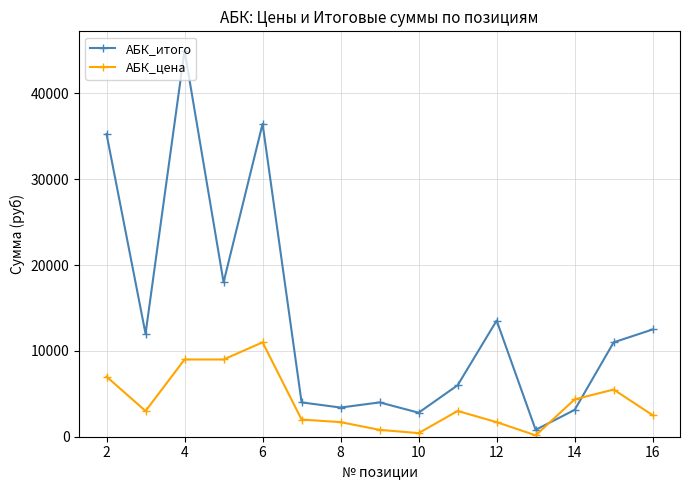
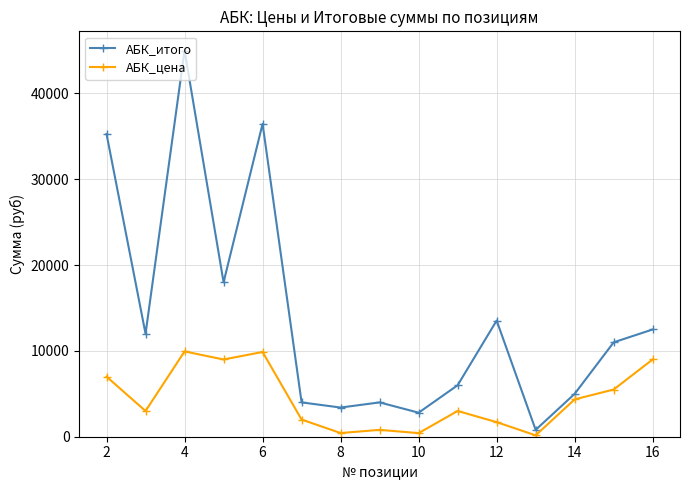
  {
    "АБК_итого": {
      "2": 35000,
      "6": 36000,
      "8": 3000,
      "10": 3000,
      "12": 14000,
-     "14": 3000,
+     "14": 5000,
      "16": 13000
    },
    "АБК_цена": {
      "2": 7000,
-     "4": 9000,
-     "6": 11000,
-     "8": 2000,
+     "4": 10000,
+     "6": 10000,
+     "8": 0,
      "10": 0,
      "12": 2000,
      "14": 4000,
-     "16": 3000
+     "16": 9000
    }
  }
